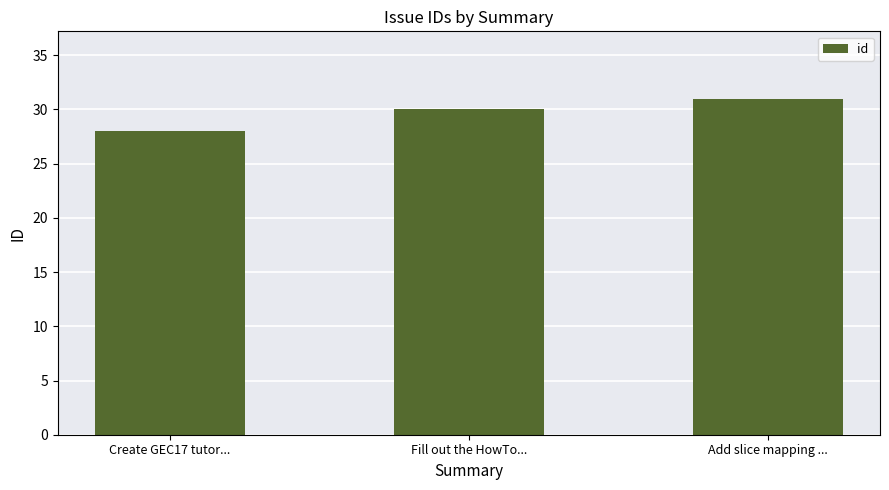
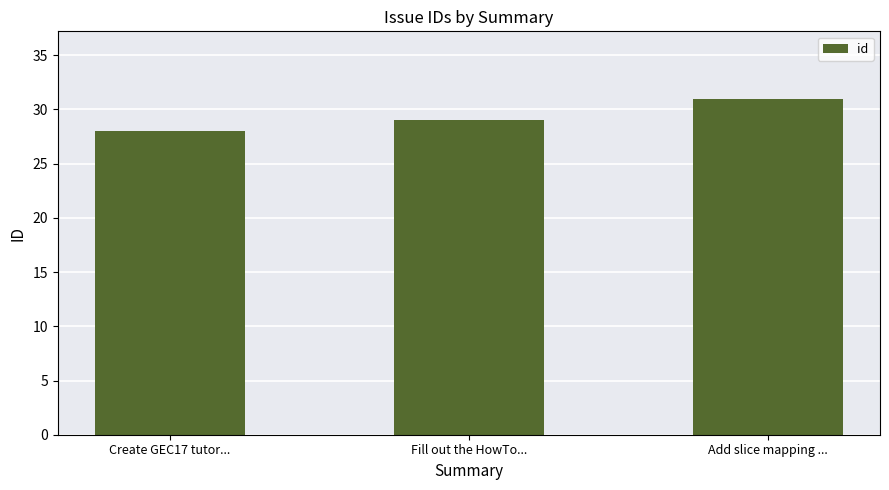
  {
    "Create GEC17 tutor...": 28,
-   "Fill out the HowTo...": 30,
+   "Fill out the HowTo...": 29,
    "Add slice mapping ...": 31
  }
